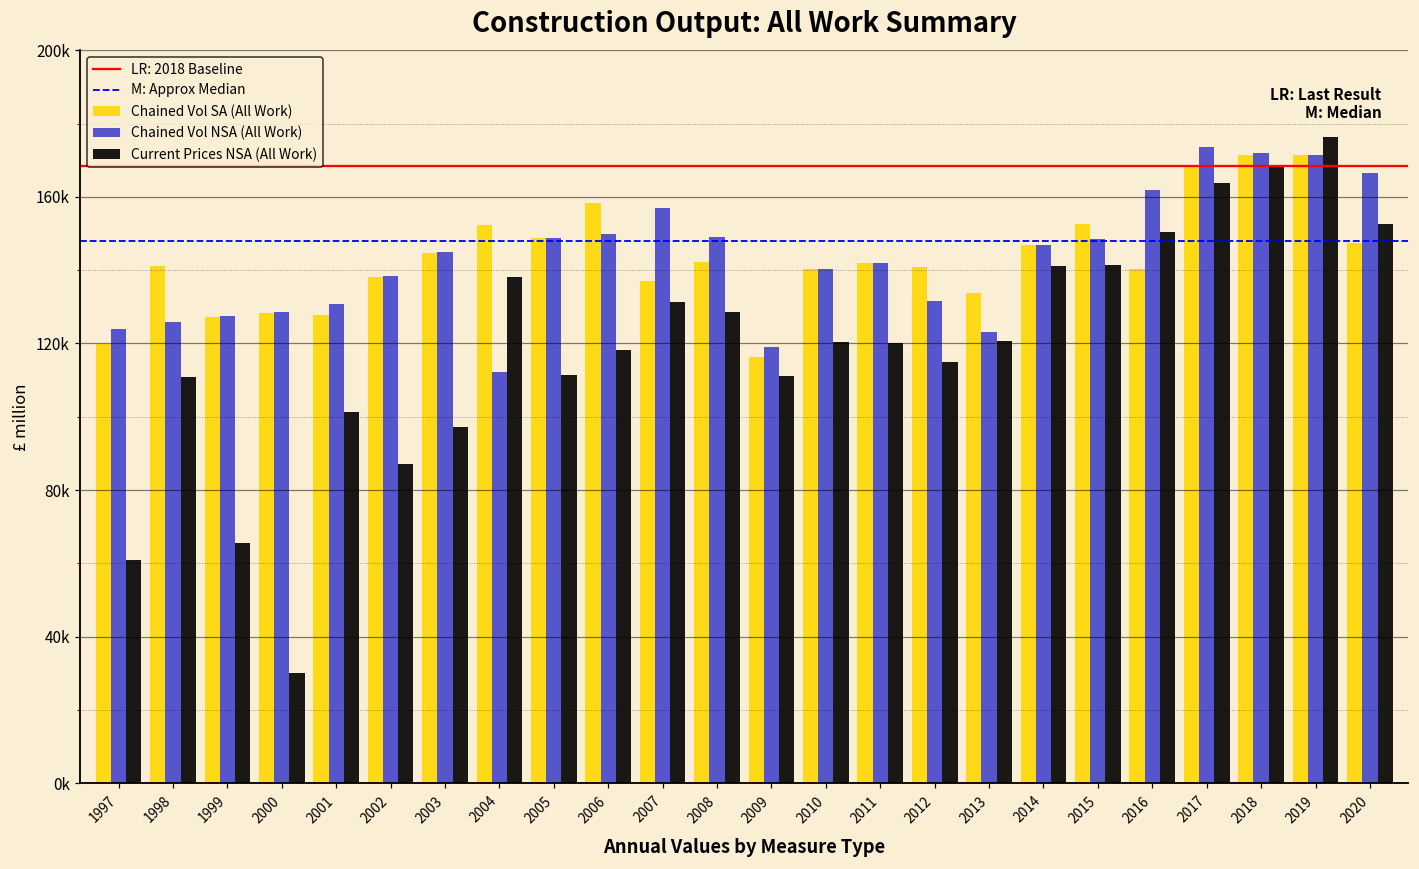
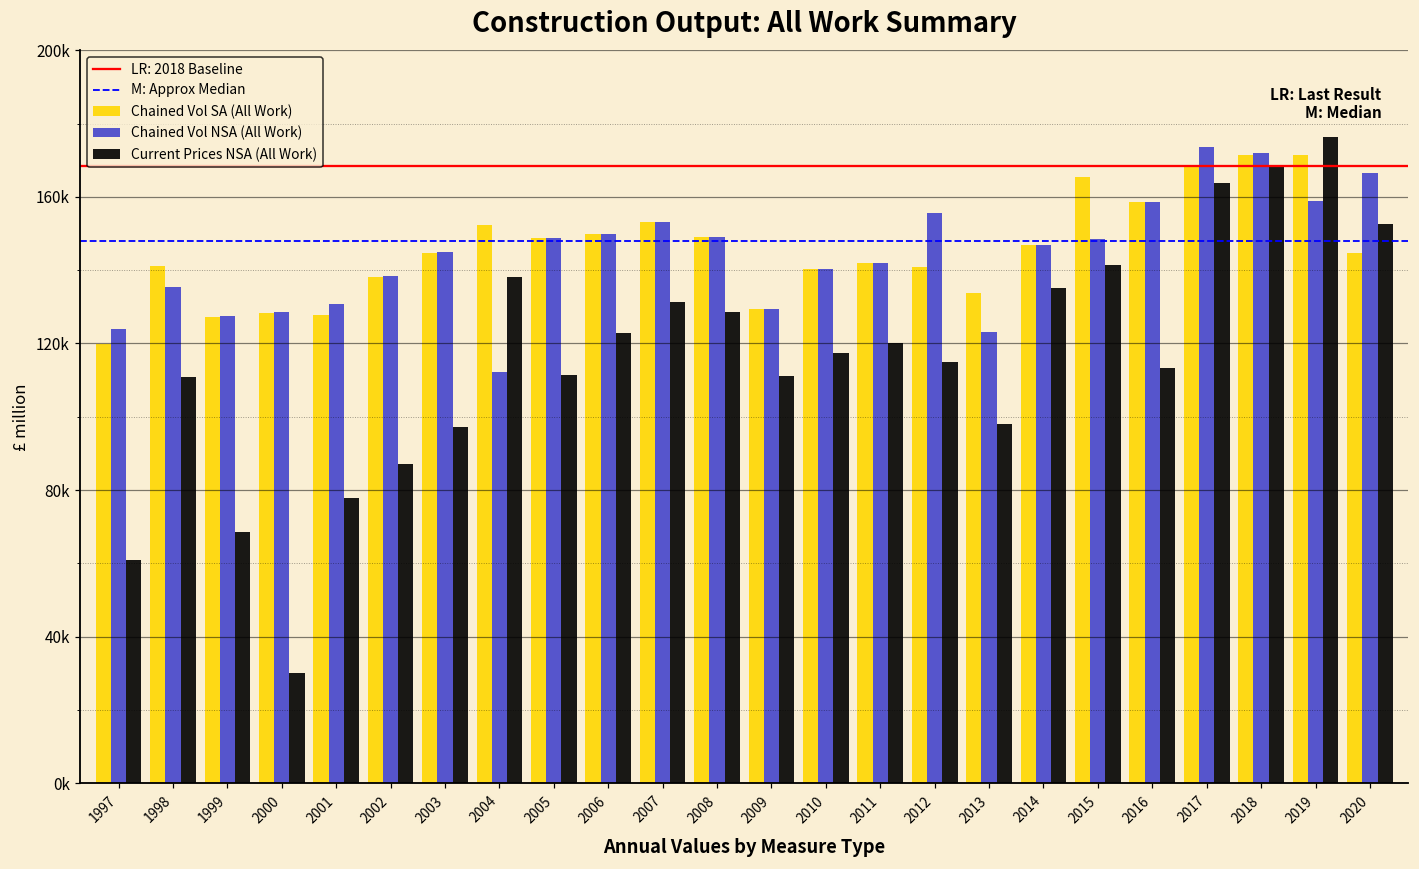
  {
    "Chained Vol SA (All Work)": {
      "1997": 120000,
      "1998": 141000,
      "1999": 127000,
      "2000": 128000,
      "2001": 128000,
      "2002": 138000,
      "2003": 145000,
      "2004": 152000,
      "2005": 149000,
-     "2006": 158000,
-     "2007": 137000,
-     "2008": 142000,
-     "2009": 116000,
+     "2006": 150000,
+     "2007": 153000,
+     "2008": 149000,
+     "2009": 129000,
      "2010": 140000,
      "2011": 142000,
      "2012": 141000,
      "2013": 134000,
      "2014": 147000,
-     "2015": 153000,
-     "2016": 140000,
+     "2015": 165000,
+     "2016": 159000,
      "2017": 168000,
      "2018": 171000,
      "2019": 171000,
-     "2020": 147000
+     "2020": 145000
    },
    "Chained Vol NSA (All Work)": {
      "1997": 124000,
-     "1998": 126000,
+     "1998": 135000,
      "1999": 128000,
      "2000": 129000,
      "2001": 131000,
      "2002": 138000,
      "2003": 145000,
      "2004": 112000,
      "2005": 149000,
      "2006": 150000,
-     "2007": 157000,
+     "2007": 153000,
      "2008": 149000,
-     "2009": 119000,
+     "2009": 130000,
      "2010": 140000,
      "2011": 142000,
-     "2012": 132000,
+     "2012": 156000,
      "2013": 123000,
      "2014": 147000,
      "2015": 148000,
-     "2016": 162000,
+     "2016": 159000,
      "2017": 174000,
      "2018": 172000,
-     "2019": 171000,
+     "2019": 159000,
      "2020": 166000
    },
    "Current Prices NSA (All Work)": {
      "1997": 61000,
      "1998": 111000,
-     "1999": 66000,
+     "1999": 69000,
      "2000": 30000,
-     "2001": 101000,
+     "2001": 78000,
      "2002": 87000,
      "2003": 97000,
      "2004": 138000,
      "2005": 111000,
-     "2006": 118000,
+     "2006": 123000,
      "2007": 131000,
      "2008": 129000,
      "2009": 111000,
-     "2010": 120000,
+     "2010": 117000,
      "2011": 120000,
      "2012": 115000,
-     "2013": 121000,
-     "2014": 141000,
+     "2013": 98000,
+     "2014": 135000,
      "2015": 141000,
-     "2016": 150000,
+     "2016": 113000,
      "2017": 164000,
      "2018": 168000,
      "2019": 176000,
      "2020": 153000
    }
  }
